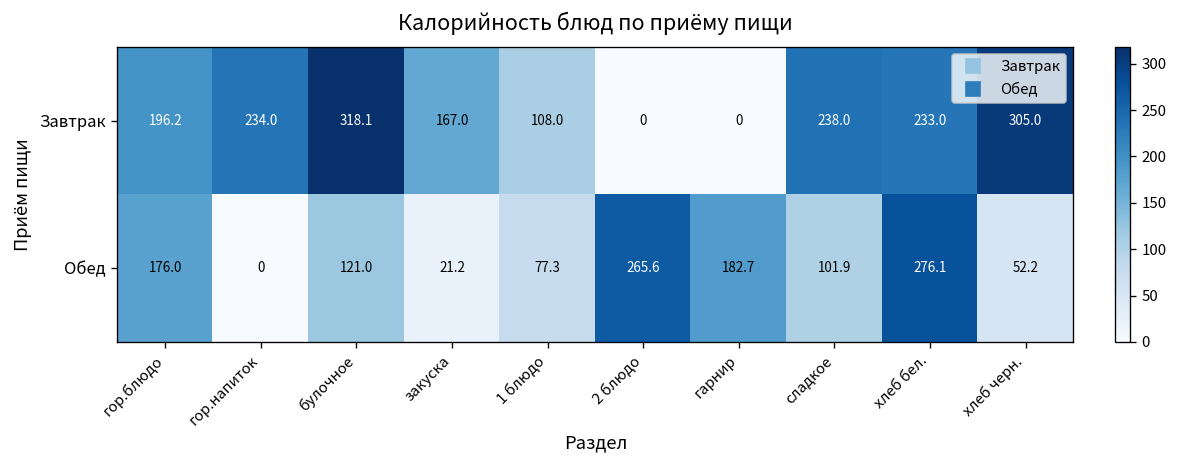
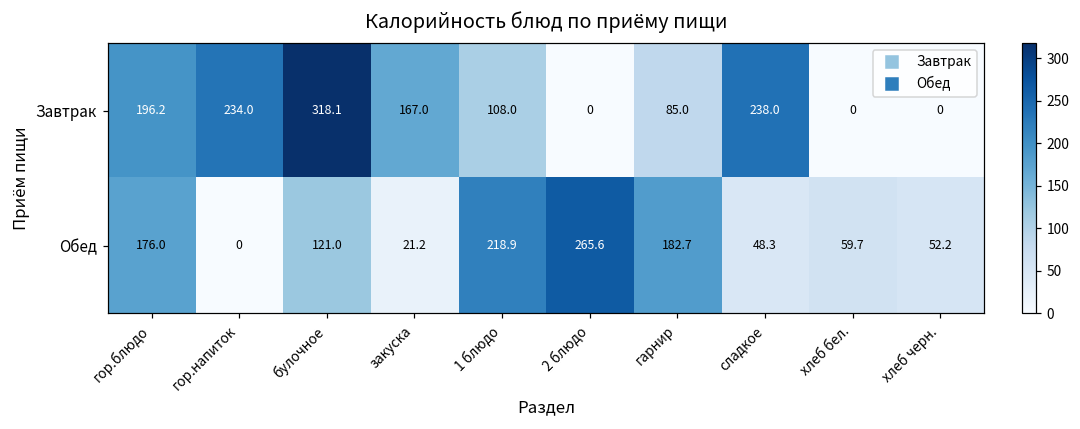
  {
    "Завтрак": {
      "гор.блюдо": 196.2,
      "гор.напиток": 234.0,
      "булочное": 318.1,
      "закуска": 167.0,
      "1 блюдо": 108.0,
      "2 блюдо": 0,
-     "гарнир": 0,
+     "гарнир": 85.0,
      "сладкое": 238.0,
-     "хлеб бел.": 233.0,
-     "хлеб черн.": 305.0
+     "хлеб бел.": 0,
+     "хлеб черн.": 0
    },
    "Обед": {
      "гор.блюдо": 176.0,
      "гор.напиток": 0,
      "булочное": 121.0,
      "закуска": 21.2,
-     "1 блюдо": 77.3,
+     "1 блюдо": 218.9,
      "2 блюдо": 265.6,
      "гарнир": 182.7,
-     "сладкое": 101.9,
-     "хлеб бел.": 276.1,
+     "сладкое": 48.3,
+     "хлеб бел.": 59.7,
      "хлеб черн.": 52.2
    }
  }
